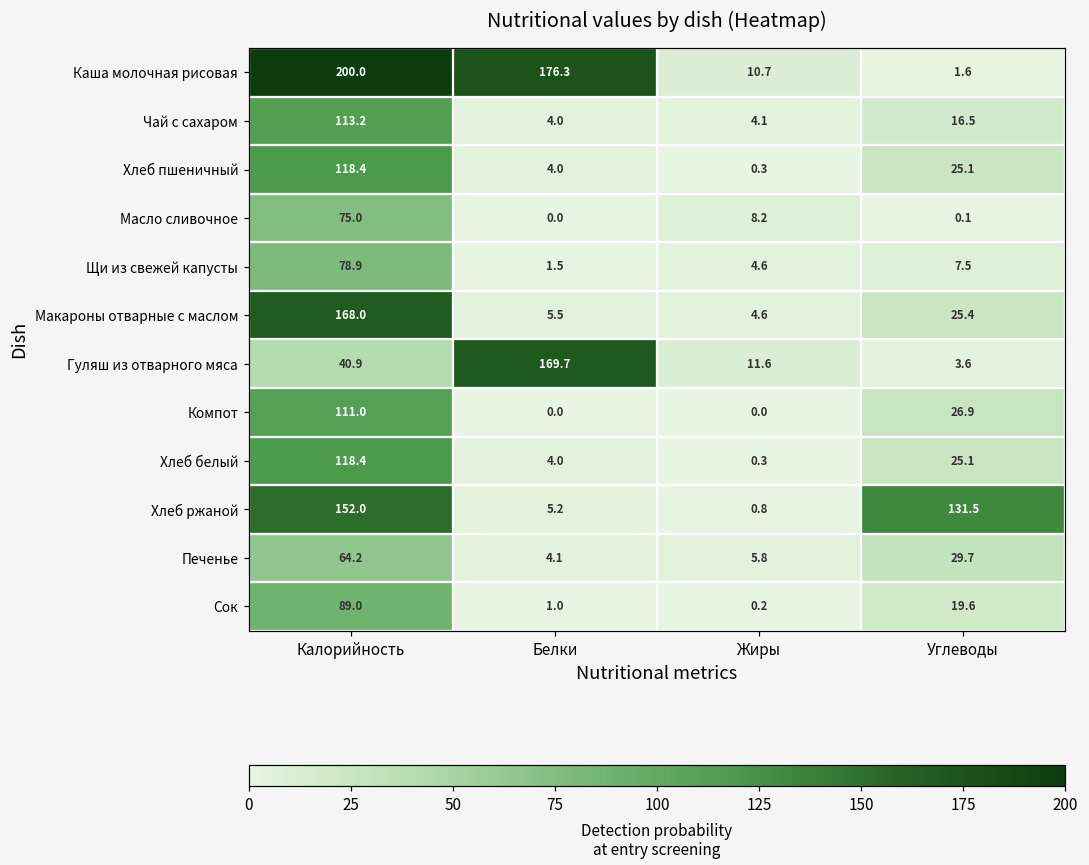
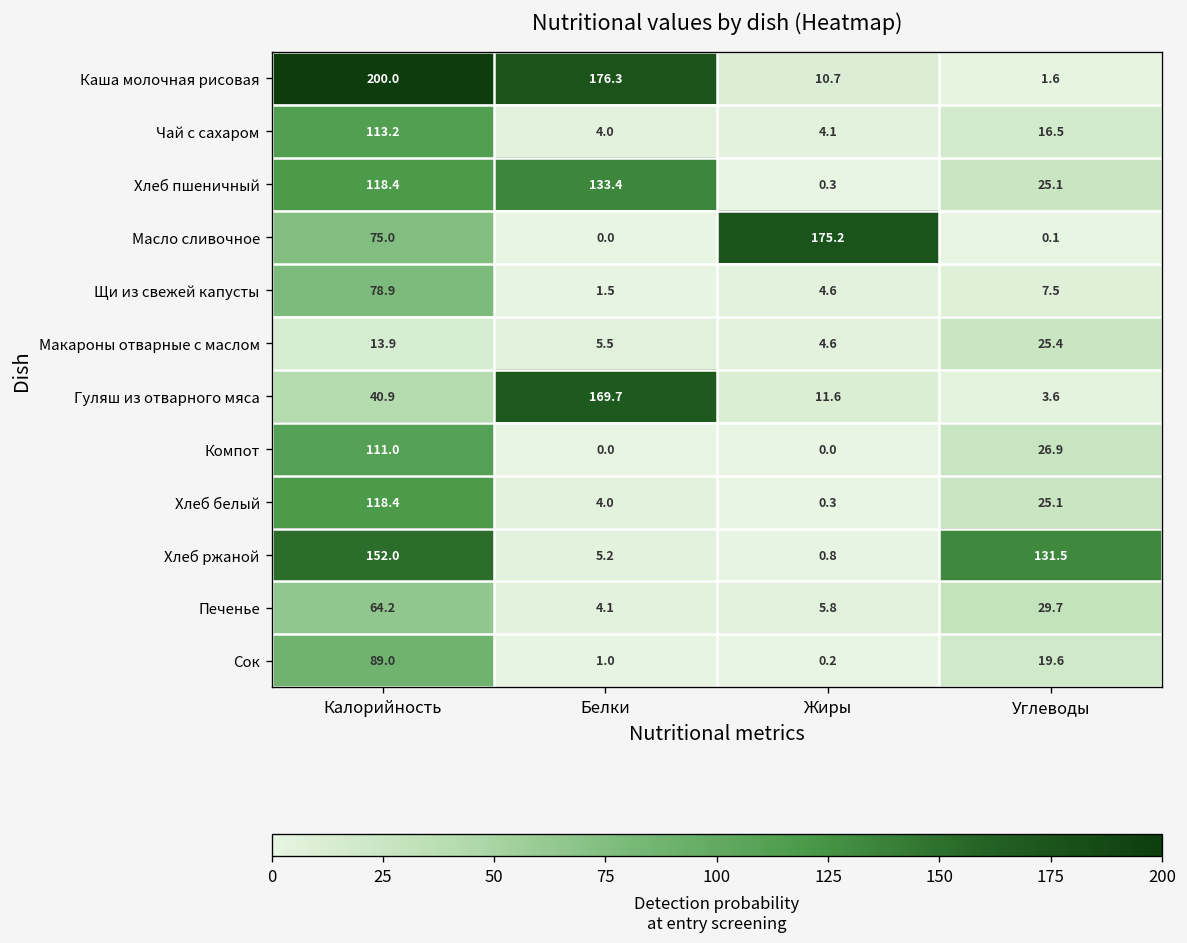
  {
    "Каша молочная рисовая": {
      "Калорийность": 200.0,
      "Белки": 176.3,
      "Жиры": 10.7,
      "Углеводы": 1.6
    },
    "Чай с сахаром": {
      "Калорийность": 113.2,
      "Белки": 4.0,
      "Жиры": 4.1,
      "Углеводы": 16.5
    },
    "Хлеб пшеничный": {
      "Калорийность": 118.4,
-     "Белки": 4.0,
+     "Белки": 133.4,
      "Жиры": 0.3,
      "Углеводы": 25.1
    },
    "Масло сливочное": {
      "Калорийность": 75.0,
      "Белки": 0.0,
-     "Жиры": 8.2,
+     "Жиры": 175.2,
      "Углеводы": 0.1
    },
    "Щи из свежей капусты": {
      "Калорийность": 78.9,
      "Белки": 1.5,
      "Жиры": 4.6,
      "Углеводы": 7.5
    },
    "Макароны отварные с маслом": {
-     "Калорийность": 168.0,
+     "Калорийность": 13.9,
      "Белки": 5.5,
      "Жиры": 4.6,
      "Углеводы": 25.4
    },
    "Гуляш из отварного мяса": {
      "Калорийность": 40.9,
      "Белки": 169.7,
      "Жиры": 11.6,
      "Углеводы": 3.6
    },
    "Компот": {
      "Калорийность": 111.0,
      "Белки": 0.0,
      "Жиры": 0.0,
      "Углеводы": 26.9
    },
    "Хлеб белый": {
      "Калорийность": 118.4,
      "Белки": 4.0,
      "Жиры": 0.3,
      "Углеводы": 25.1
    },
    "Хлеб ржаной": {
      "Калорийность": 152.0,
      "Белки": 5.2,
      "Жиры": 0.8,
      "Углеводы": 131.5
    },
    "Печенье": {
      "Калорийность": 64.2,
      "Белки": 4.1,
      "Жиры": 5.8,
      "Углеводы": 29.7
    },
    "Сок": {
      "Калорийность": 89.0,
      "Белки": 1.0,
      "Жиры": 0.2,
      "Углеводы": 19.6
    }
  }
